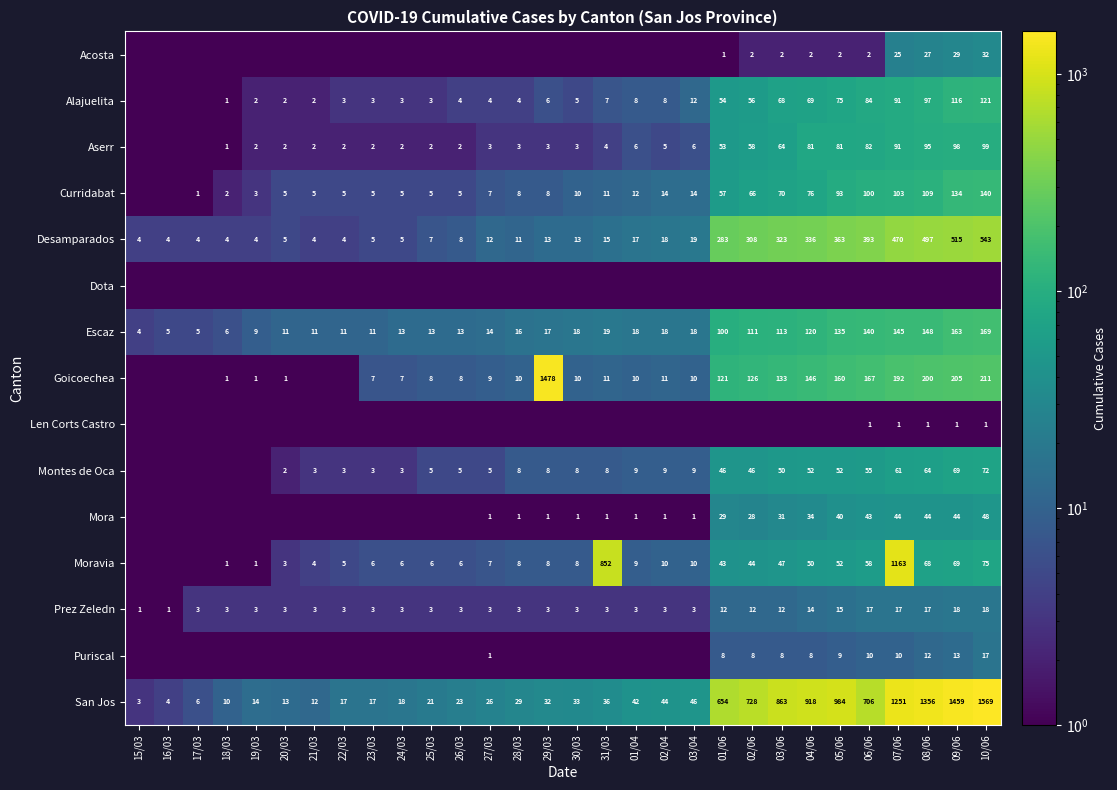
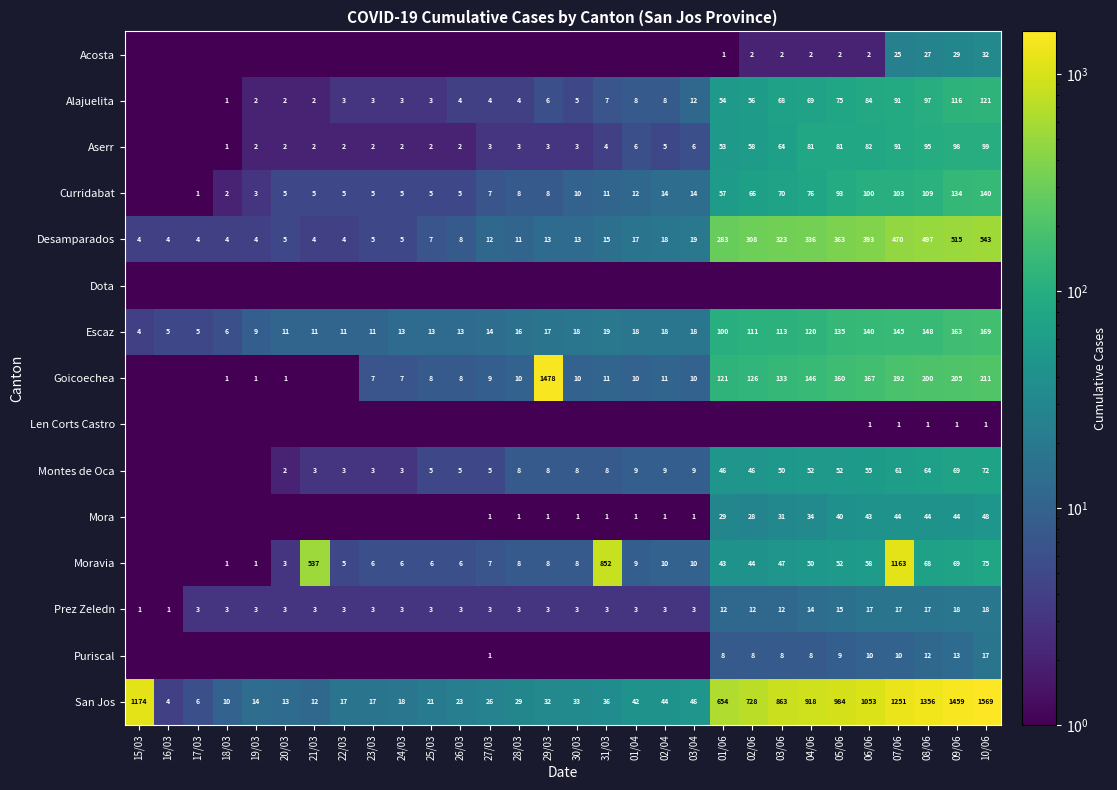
  {
    "Moravia": {
      "18/03": 1,
      "19/03": 1,
      "20/03": 3,
-     "21/03": 4,
+     "21/03": 537,
      "22/03": 5,
      "23/03": 6,
      "24/03": 6,
      "25/03": 6,
      "26/03": 6,
      "27/03": 7,
      "28/03": 8,
      "29/03": 8,
      "30/03": 8,
      "31/03": 852,
      "01/04": 9,
      "02/04": 10,
      "03/04": 10,
      "01/06": 43,
      "02/06": 44,
      "03/06": 47,
      "04/06": 50,
      "05/06": 52,
      "06/06": 58,
      "07/06": 1163,
      "08/06": 68,
      "09/06": 69,
      "10/06": 75
    },
    "San Jos": {
-     "15/03": 3,
+     "15/03": 1174,
      "16/03": 4,
      "17/03": 6,
      "18/03": 10,
      "19/03": 14,
      "20/03": 13,
      "21/03": 12,
      "22/03": 17,
      "23/03": 17,
      "24/03": 18,
      "25/03": 21,
      "26/03": 23,
      "27/03": 26,
      "28/03": 29,
      "29/03": 32,
      "30/03": 33,
      "31/03": 36,
      "01/04": 42,
      "02/04": 44,
      "03/04": 46,
      "01/06": 654,
      "02/06": 728,
      "03/06": 863,
      "04/06": 918,
      "05/06": 984,
-     "06/06": 706,
+     "06/06": 1053,
      "07/06": 1251,
      "08/06": 1356,
      "09/06": 1459,
      "10/06": 1569
    }
  }
